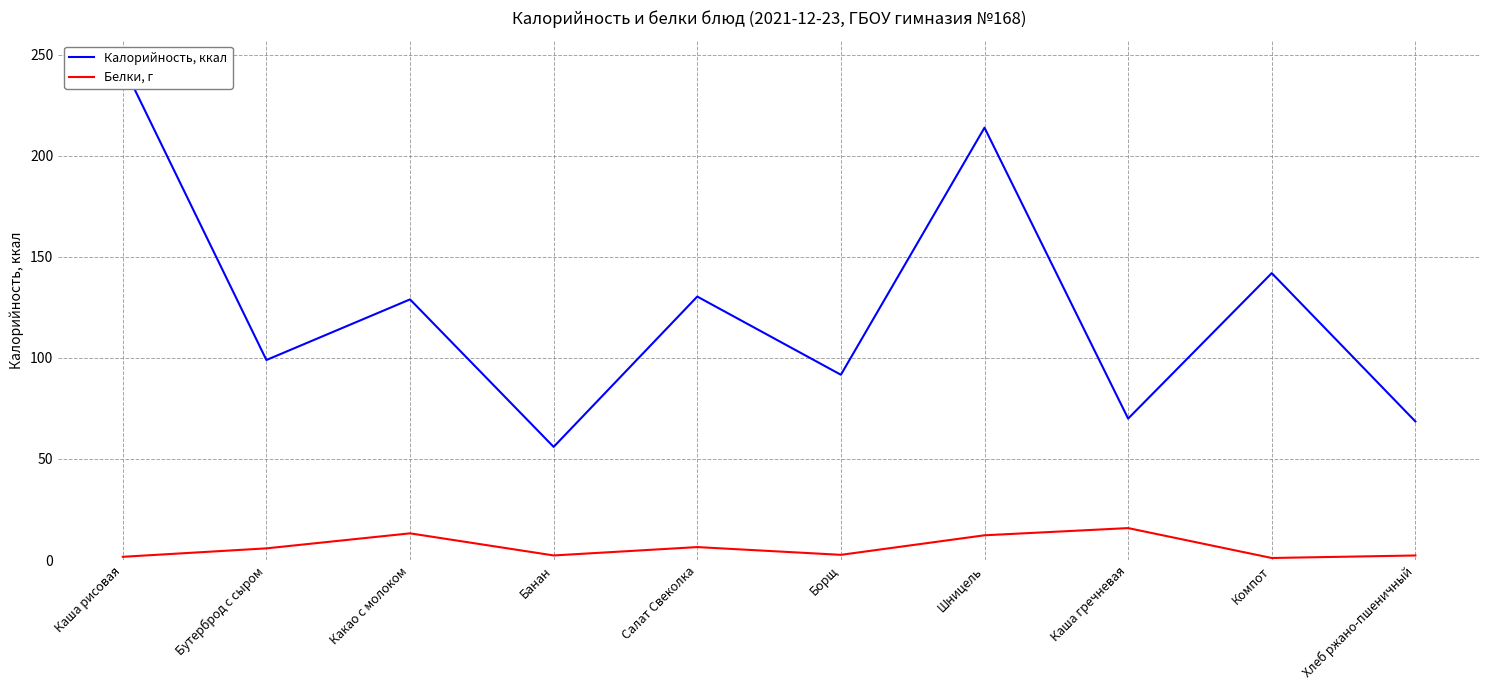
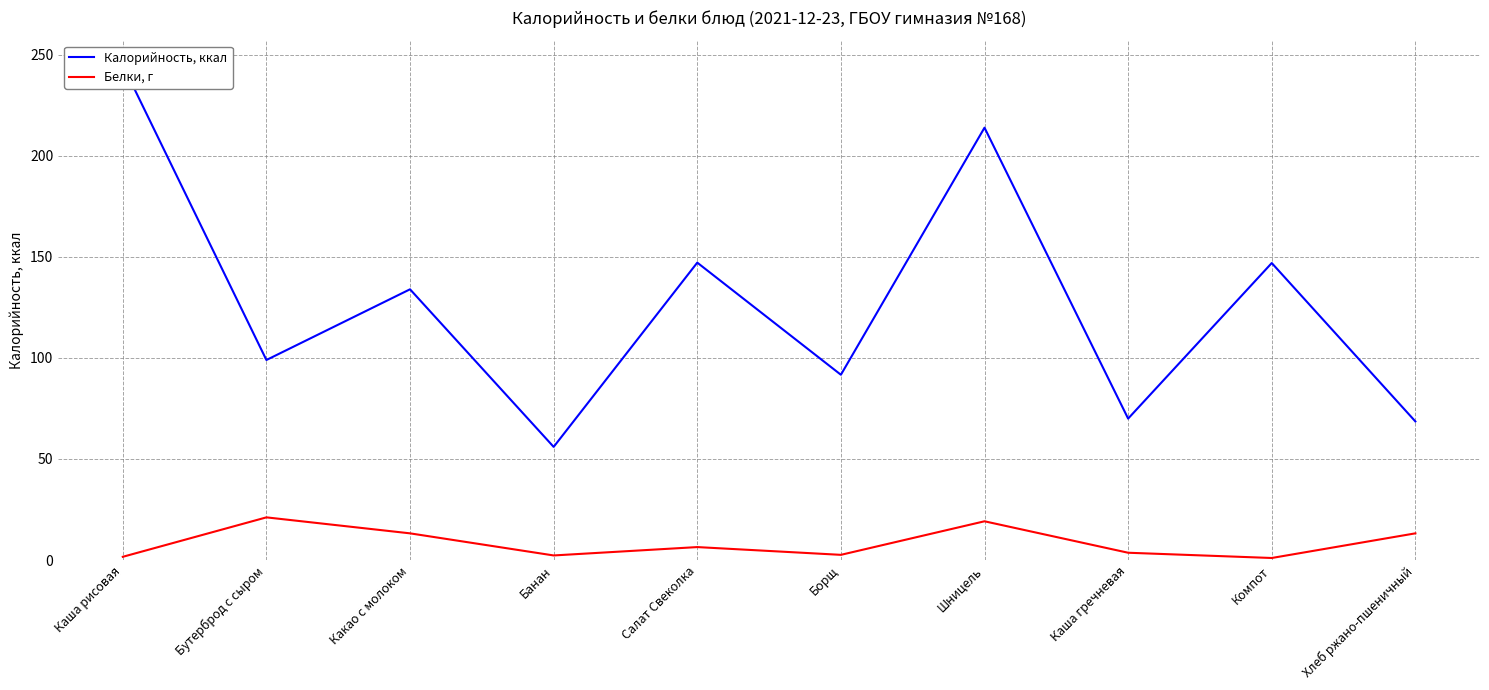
  {
    "Калорийность, ккал": {
      "Бутерброд с сыром": 99,
-     "Какао с молоком": 129,
+     "Какао с молоком": 134,
      "Банан": 56,
-     "Салат Свеколка": 130,
+     "Салат Свеколка": 147,
      "Борщ": 92,
      "Шницель": 214,
      "Каша гречневая": 70,
-     "Компот": 142,
+     "Компот": 147,
      "Хлеб ржано-пшеничный": 69
    },
    "Белки, г": {
      "Каша рисовая": 2,
-     "Бутерброд с сыром": 6,
+     "Бутерброд с сыром": 21,
      "Какао с молоком": 13,
      "Банан": 2,
      "Салат Свеколка": 6,
      "Борщ": 3,
-     "Шницель": 12,
-     "Каша гречневая": 16,
+     "Шницель": 19,
+     "Каша гречневая": 4,
      "Компот": 1,
-     "Хлеб ржано-пшеничный": 2
+     "Хлеб ржано-пшеничный": 13
    }
  }
